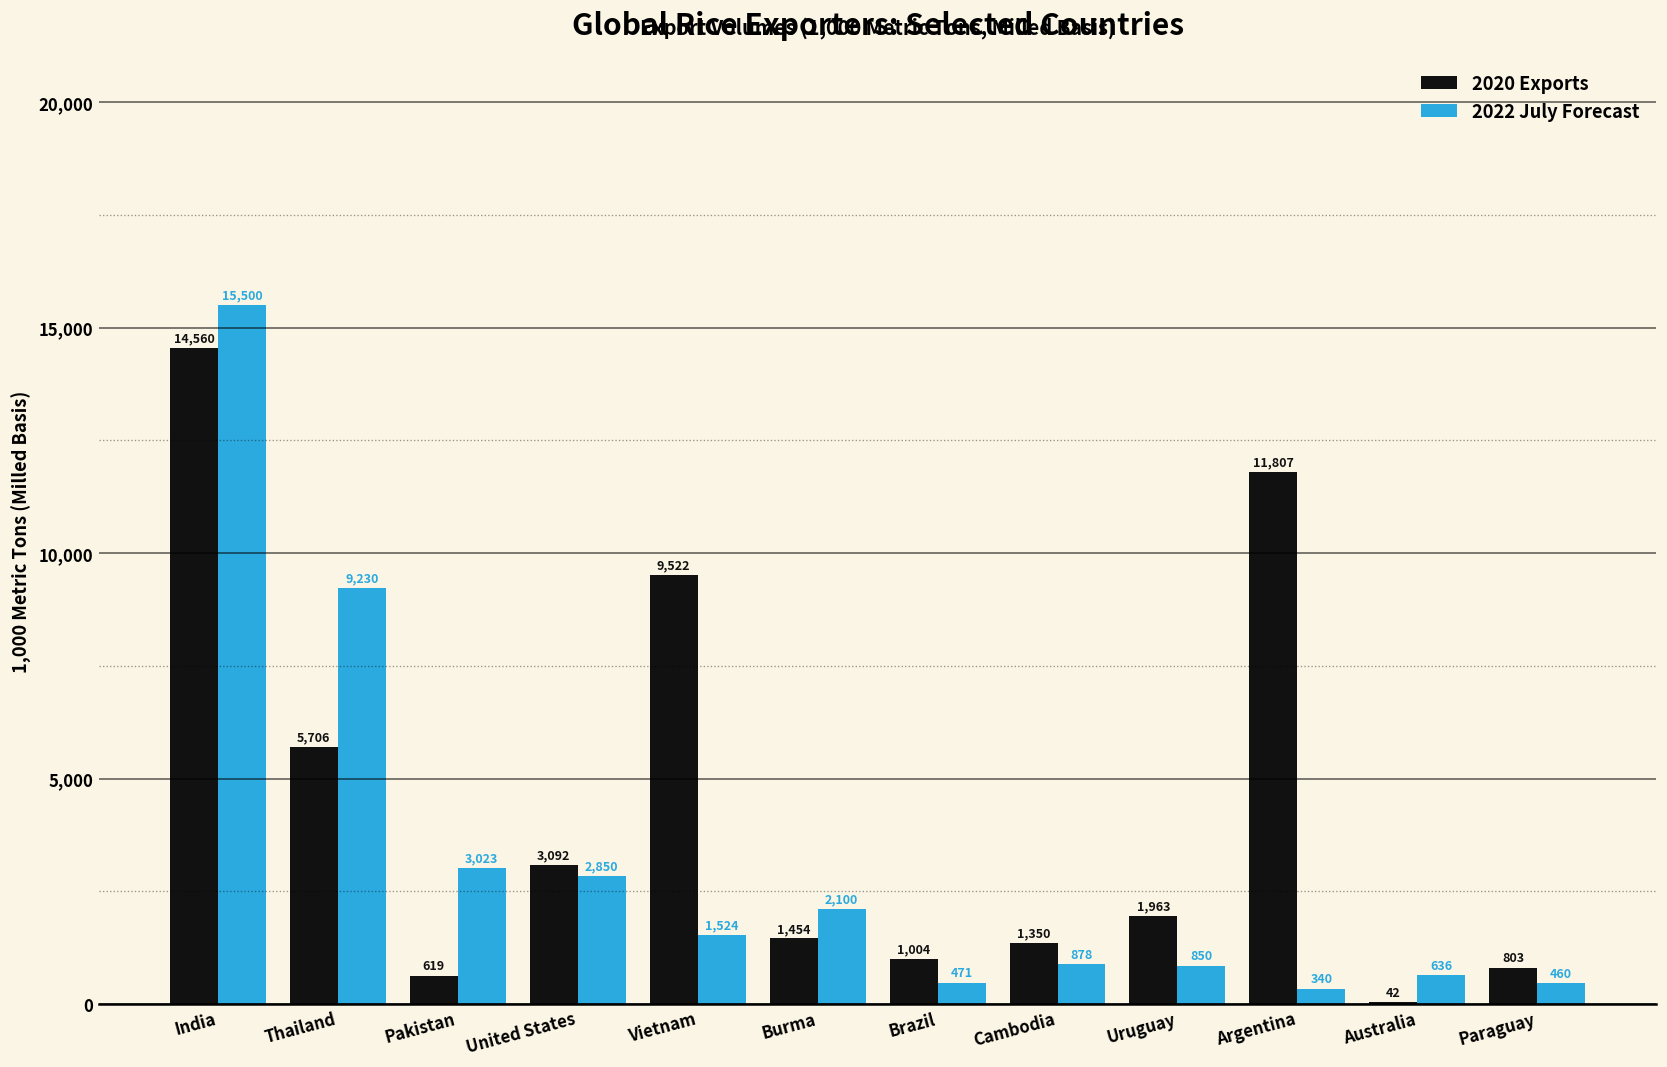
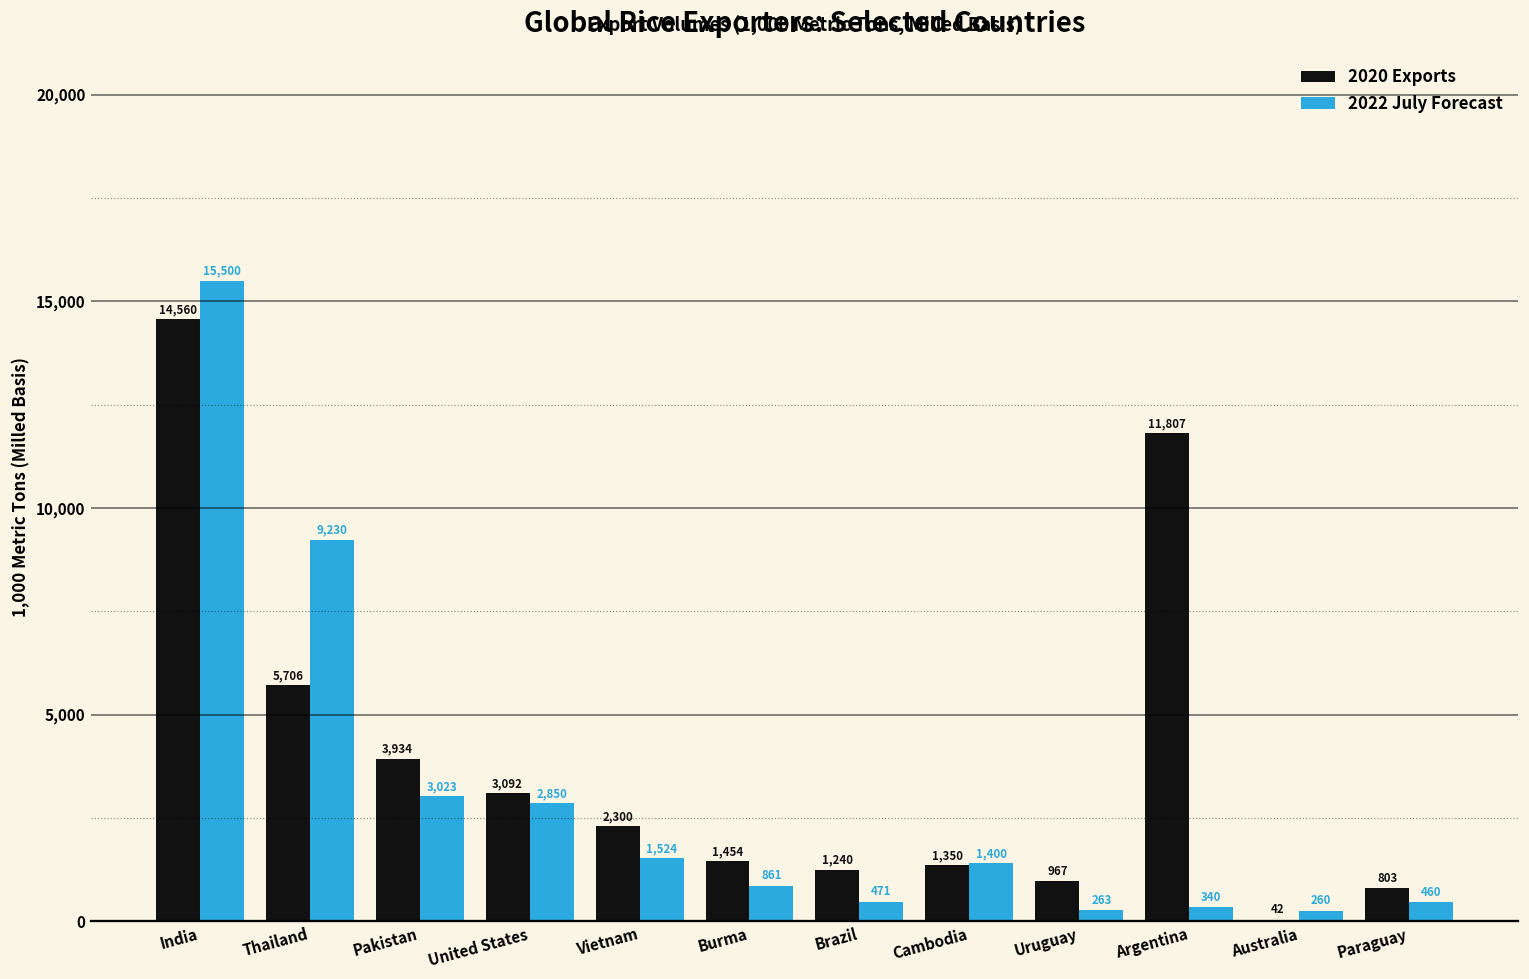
  {
    "2020 Exports": {
      "India": "14,560",
      "Thailand": "5,706",
-     "Pakistan": "619",
+     "Pakistan": "3,934",
      "United States": "3,092",
-     "Vietnam": "9,522",
+     "Vietnam": "2,300",
      "Burma": "1,454",
-     "Brazil": "1,004",
+     "Brazil": "1,240",
      "Cambodia": "1,350",
-     "Uruguay": "1,963",
+     "Uruguay": "967",
      "Argentina": "11,807",
      "Australia": "42",
      "Paraguay": "803"
    },
    "2022 July Forecast": {
      "India": "15,500",
      "Thailand": "9,230",
      "Pakistan": "3,023",
      "United States": "2,850",
      "Vietnam": "1,524",
-     "Burma": "2,100",
+     "Burma": "861",
      "Brazil": "471",
-     "Cambodia": "878",
-     "Uruguay": "850",
+     "Cambodia": "1,400",
+     "Uruguay": "263",
      "Argentina": "340",
-     "Australia": "636",
+     "Australia": "260",
      "Paraguay": "460"
    }
  }
